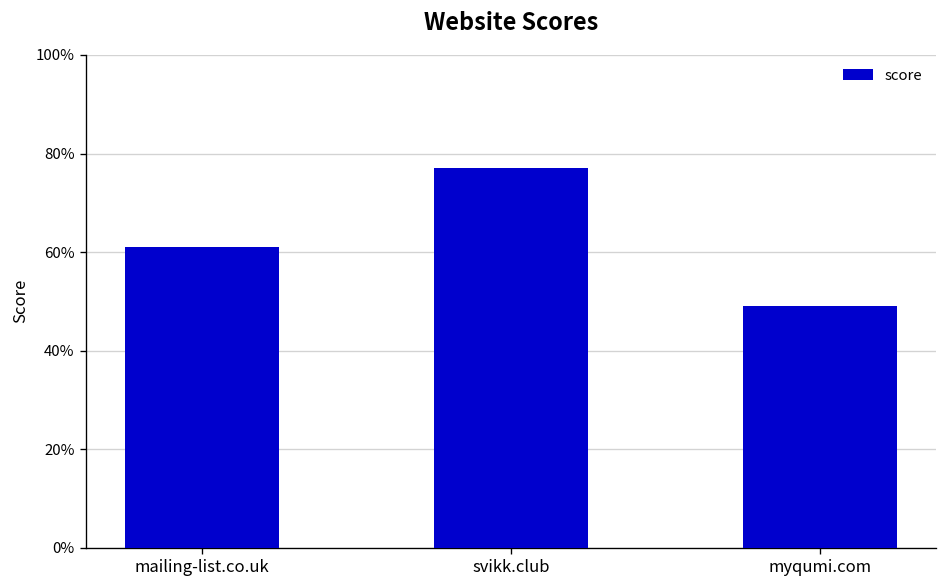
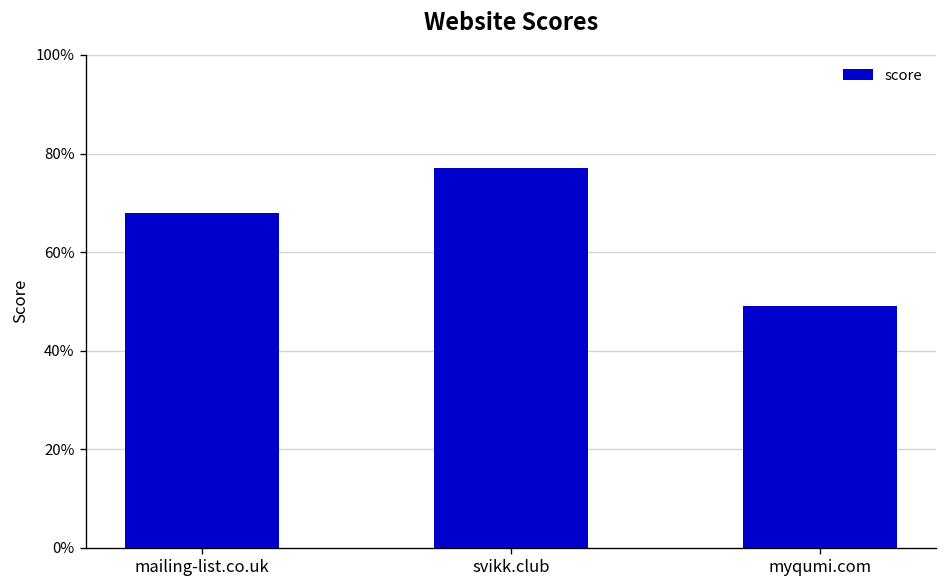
  {
-   "mailing-list.co.uk": "61%",
+   "mailing-list.co.uk": "68%",
    "svikk.club": "77%",
    "myqumi.com": "49%"
  }
